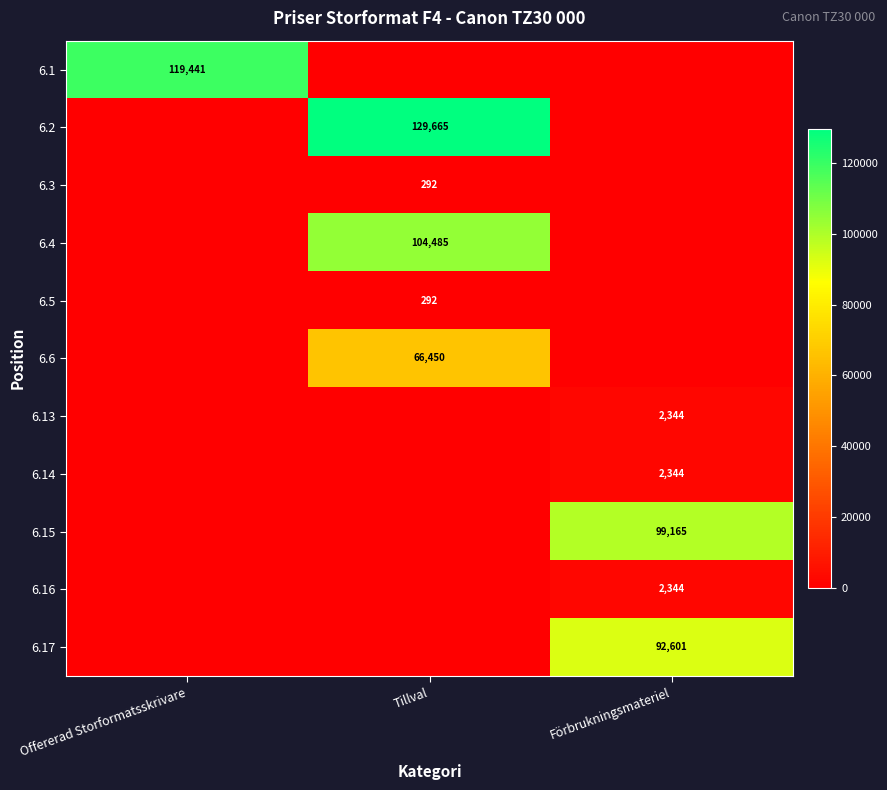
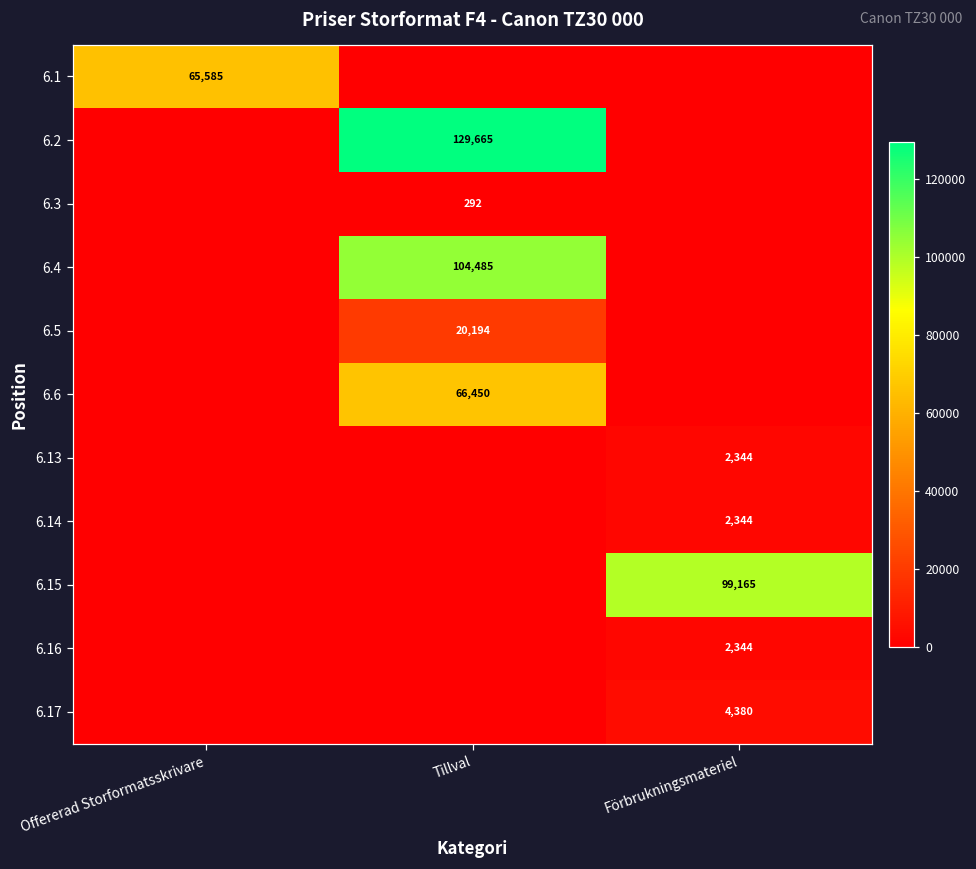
  {
    "6.1": {
-     "Offererad Storformatsskrivare": "119,441"
+     "Offererad Storformatsskrivare": "65,585"
    },
    "6.2": {
      "Tillval": "129,665"
    },
    "6.3": {
      "Tillval": "292"
    },
    "6.4": {
      "Tillval": "104,485"
    },
    "6.5": {
-     "Tillval": "292"
+     "Tillval": "20,194"
    },
    "6.6": {
      "Tillval": "66,450"
    },
    "6.13": {
      "Förbrukningsmateriel": "2,344"
    },
    "6.14": {
      "Förbrukningsmateriel": "2,344"
    },
    "6.15": {
      "Förbrukningsmateriel": "99,165"
    },
    "6.16": {
      "Förbrukningsmateriel": "2,344"
    },
    "6.17": {
-     "Förbrukningsmateriel": "92,601"
+     "Förbrukningsmateriel": "4,380"
    }
  }
